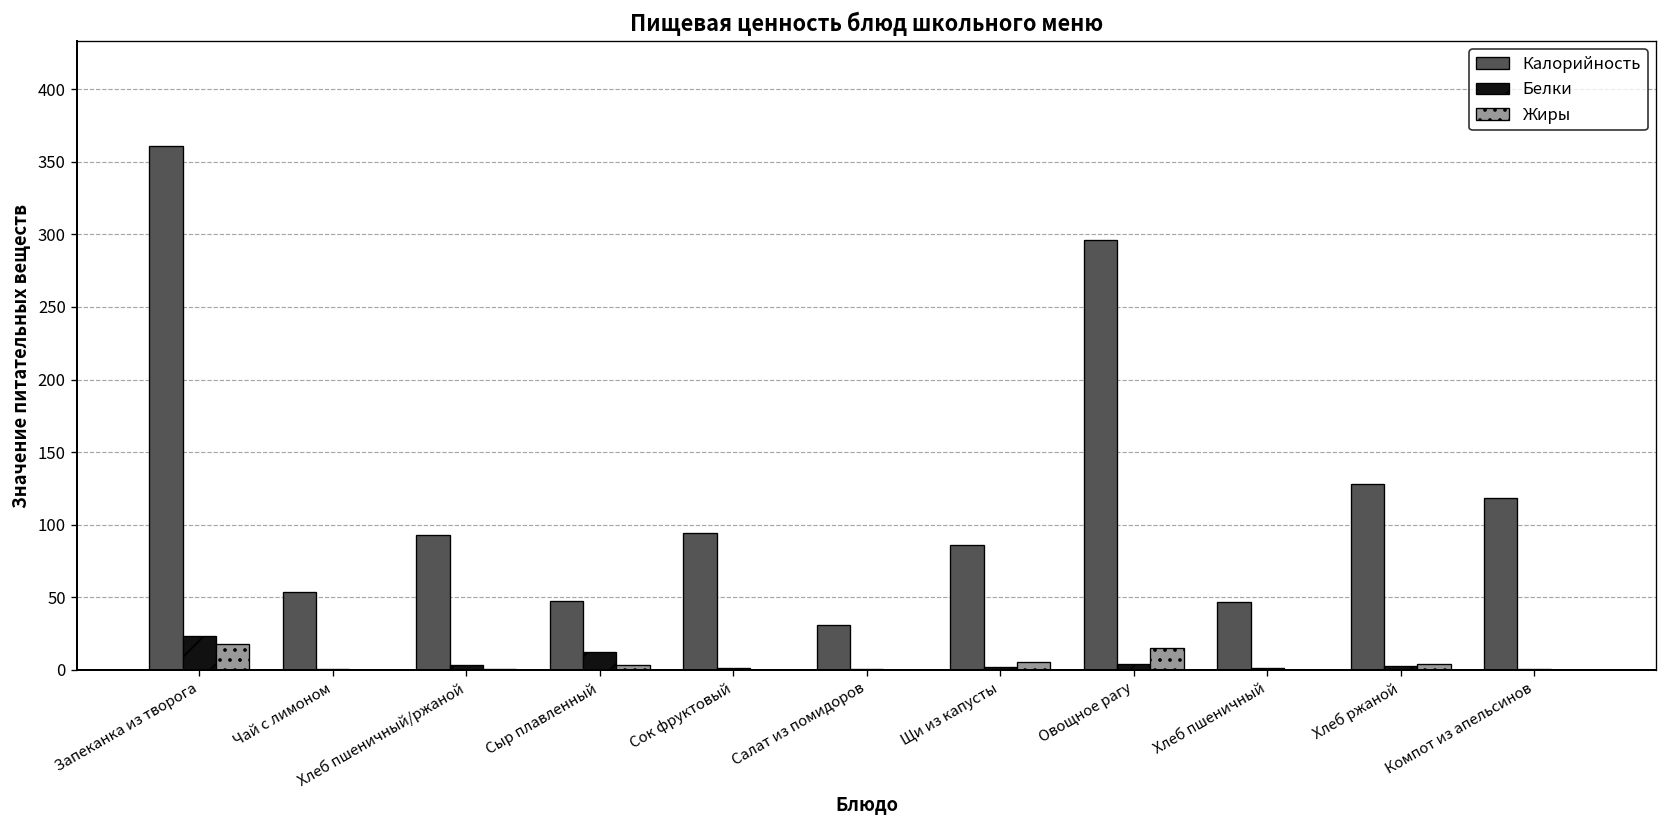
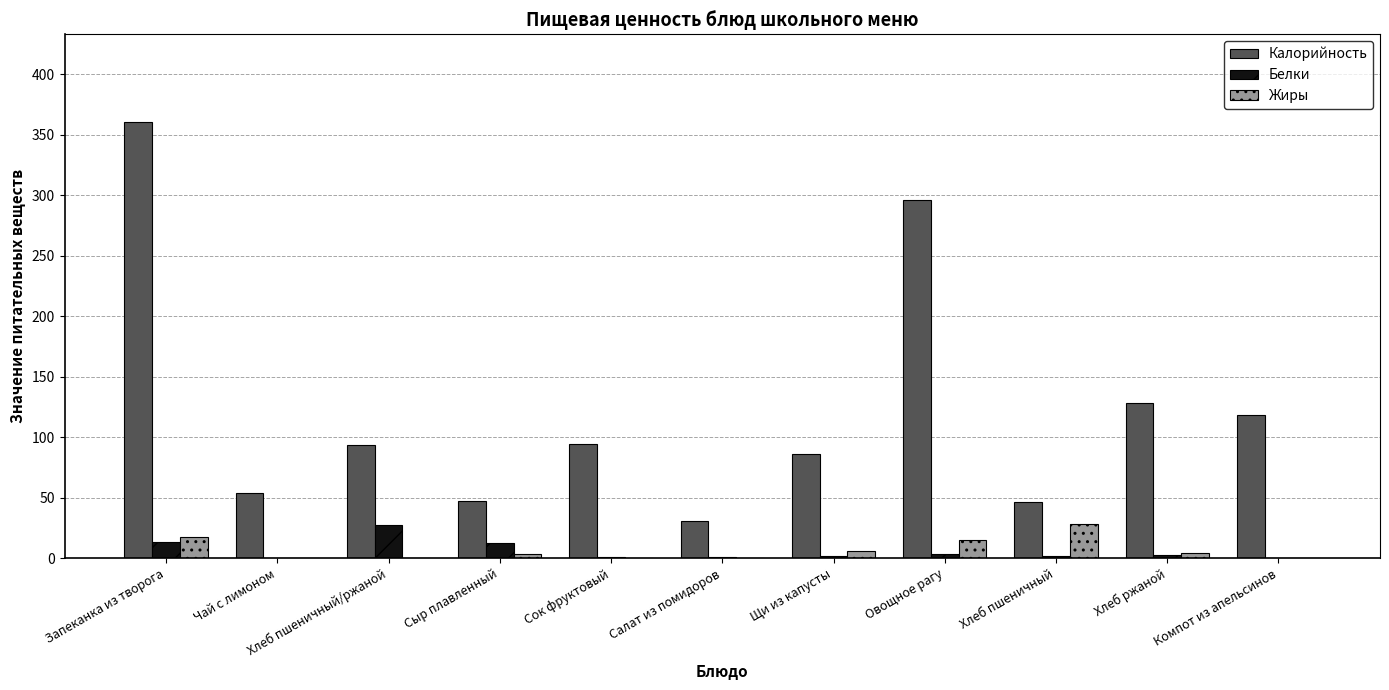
  {
    "Калорийность": {
      "Запеканка из творога": 361,
      "Чай с лимоном": 54,
      "Хлеб пшеничный/ржаной": 93,
      "Сыр плавленный": 47,
      "Сок фруктовый": 94,
      "Салат из помидоров": 31,
      "Щи из капусты": 86,
      "Овощное рагу": 296,
      "Хлеб пшеничный": 47,
      "Хлеб ржаной": 128,
      "Компот из апельсинов": 119
    },
    "Белки": {
-     "Запеканка из творога": 23,
-     "Хлеб пшеничный/ржаной": 3,
+     "Запеканка из творога": 13,
+     "Хлеб пшеничный/ржаной": 28,
      "Сыр плавленный": 12,
      "Овощное рагу": 4,
      "Хлеб ржаной": 3
    },
    "Жиры": {
      "Запеканка из творога": 18,
      "Сыр плавленный": 4,
      "Сок фруктовый": 0,
      "Салат из помидоров": 0,
      "Щи из капусты": 6,
      "Овощное рагу": 15,
-     "Хлеб пшеничный": 0,
+     "Хлеб пшеничный": 28,
      "Хлеб ржаной": 4,
      "Компот из апельсинов": 0
    }
  }
